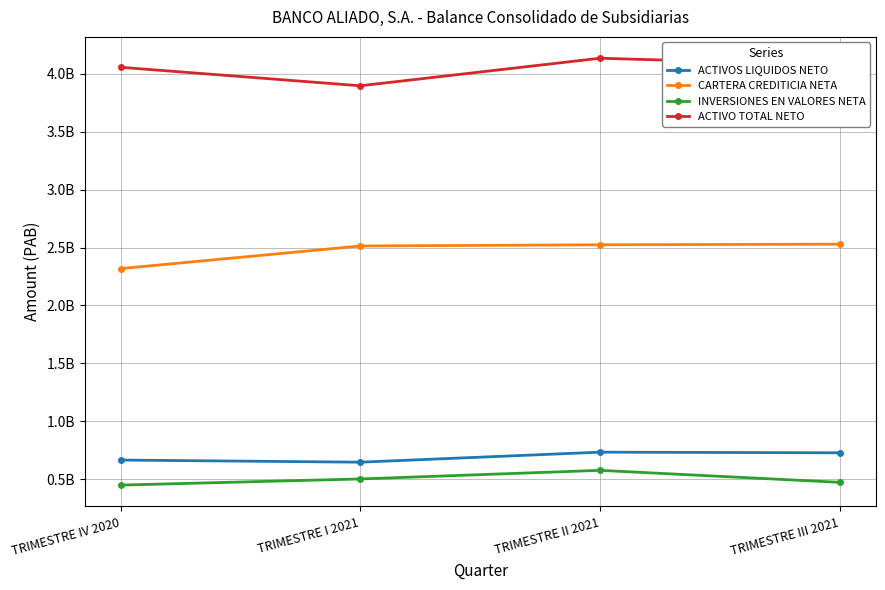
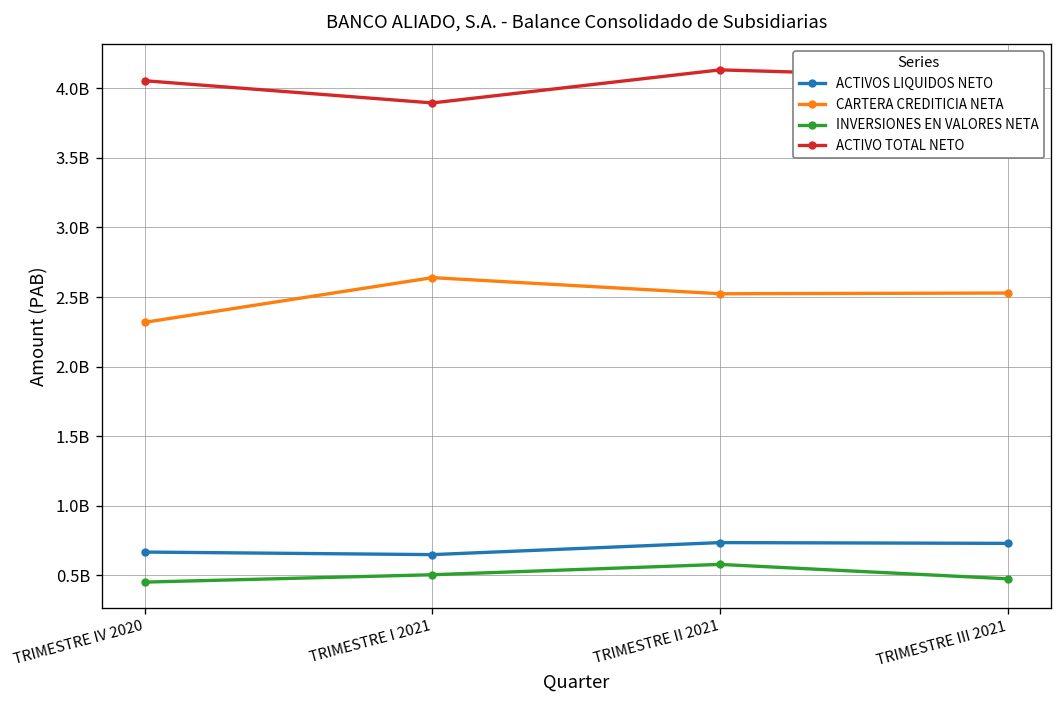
  {
    "ACTIVOS LIQUIDOS NETO": {
      "TRIMESTRE IV 2020": 670000000,
      "TRIMESTRE I 2021": 650000000,
      "TRIMESTRE II 2021": 740000000,
      "TRIMESTRE III 2021": 730000000
    },
    "CARTERA CREDITICIA NETA": {
      "TRIMESTRE IV 2020": 2320000000,
-     "TRIMESTRE I 2021": 2510000000,
+     "TRIMESTRE I 2021": 2640000000,
      "TRIMESTRE II 2021": 2520000000,
      "TRIMESTRE III 2021": 2530000000
    },
    "INVERSIONES EN VALORES NETA": {
      "TRIMESTRE IV 2020": 450000000,
      "TRIMESTRE I 2021": 500000000,
      "TRIMESTRE II 2021": 580000000,
      "TRIMESTRE III 2021": 470000000
    },
    "ACTIVO TOTAL NETO": {
      "TRIMESTRE IV 2020": 4050000000,
      "TRIMESTRE I 2021": 3890000000,
      "TRIMESTRE II 2021": 4130000000
    }
  }
